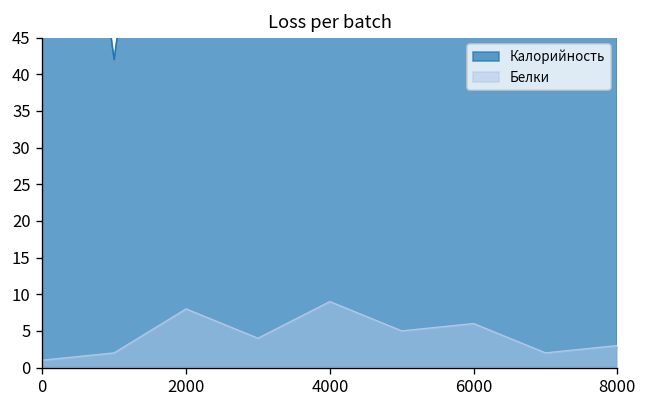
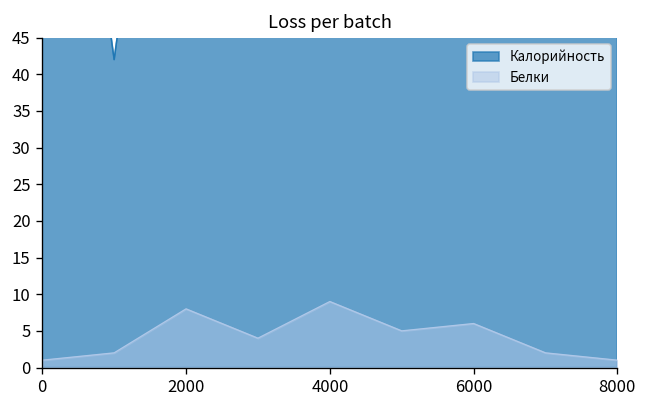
  {
    "Калорийность": {
      "8000": 45
    },
    "Белки": {
      "0": 1,
      "2000": 8,
      "4000": 9,
      "6000": 6,
-     "8000": 3
+     "8000": 1
    }
  }
